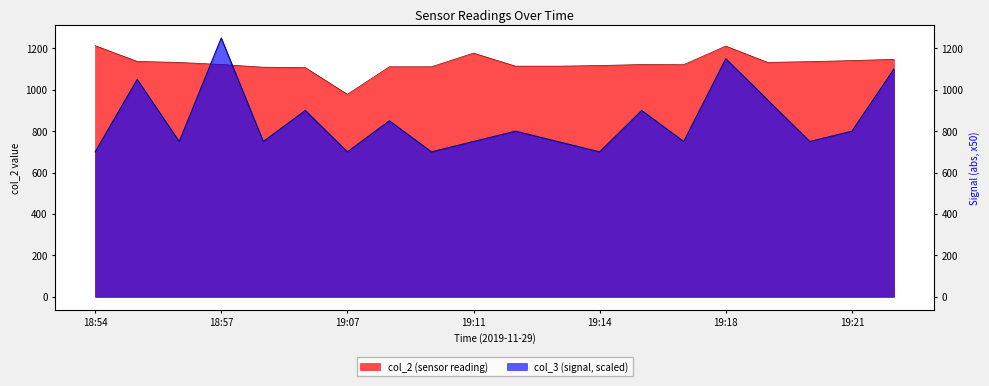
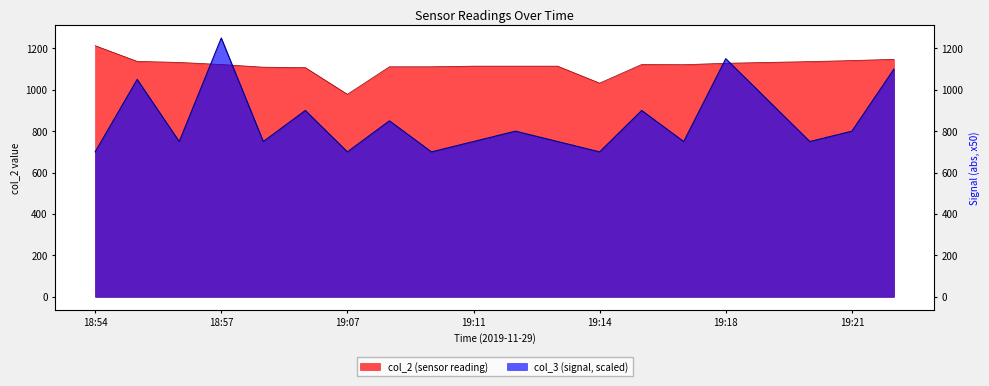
  {
    "col_2 (sensor reading)": {
      "18:54": 1210,
      "18:57": 1120,
      "19:07": 980,
-     "19:11": 1180,
-     "19:14": 1120,
-     "19:18": 1210,
+     "19:11": 1110,
+     "19:14": 1030,
+     "19:18": 1130,
      "19:21": 1140
    },
    "col_3 (signal, scaled)": {
      "18:54": 700,
      "18:57": 1250,
      "19:07": 700,
      "19:11": 750,
      "19:14": 700,
      "19:18": 1150,
      "19:21": 800
    }
  }
